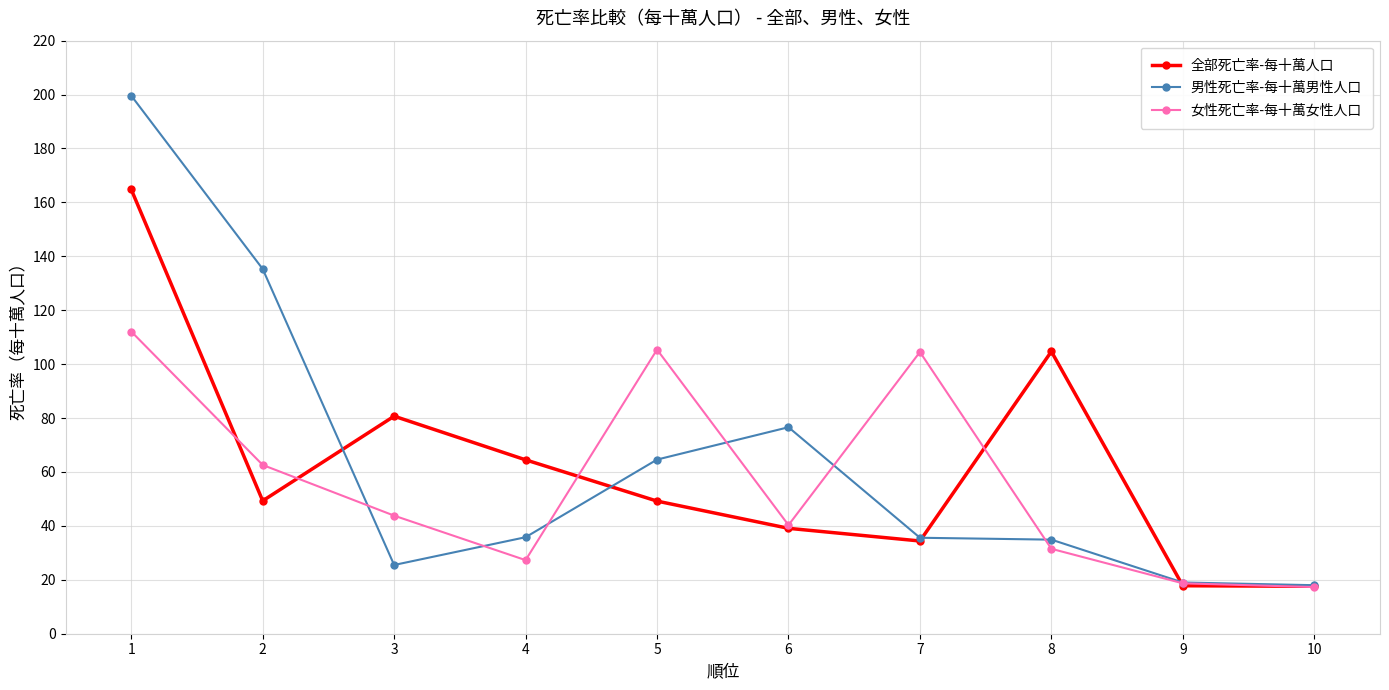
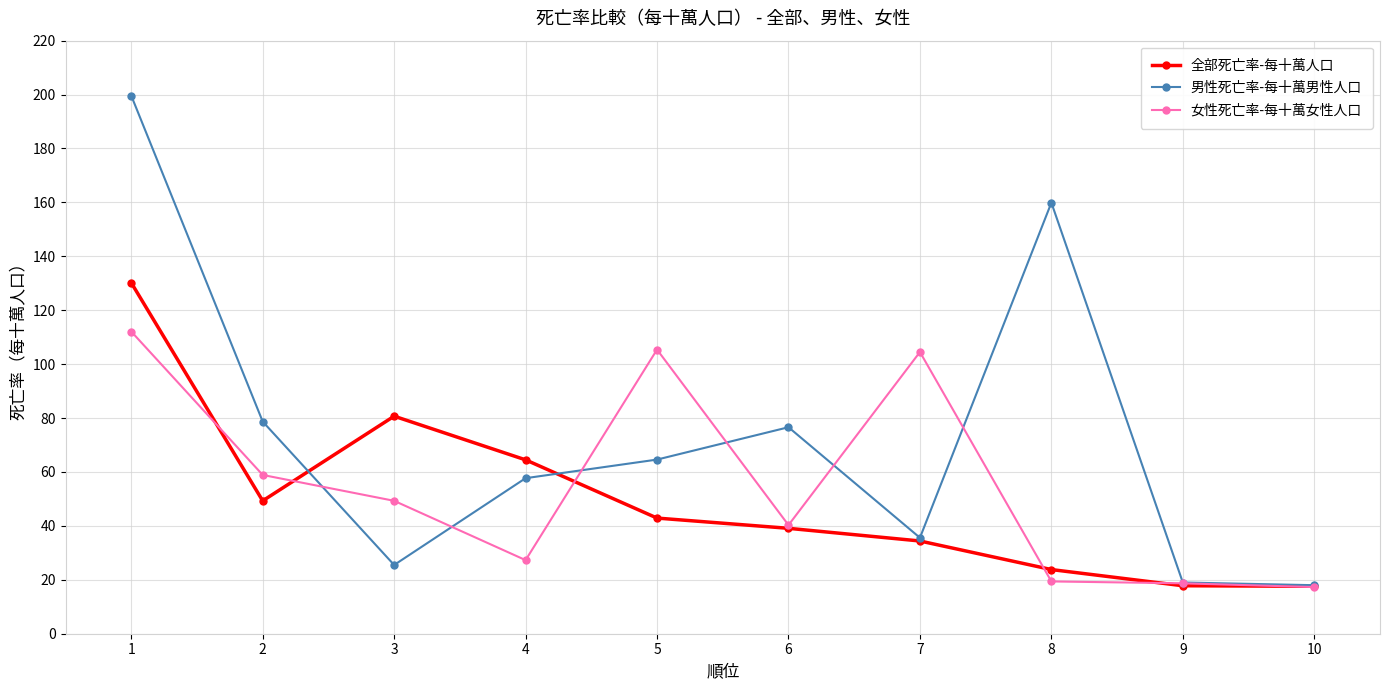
  {
    "全部死亡率-每十萬人口": {
-     "1": 165,
+     "1": 130,
      "2": 49,
      "3": 81,
      "4": 65,
-     "5": 49,
+     "5": 43,
      "6": 39,
      "7": 34,
-     "8": 105
+     "8": 24
    },
    "男性死亡率-每十萬男性人口": {
      "1": 200,
-     "2": 135,
+     "2": 79,
      "3": 26,
-     "4": 36,
+     "4": 58,
      "5": 65,
      "6": 77,
      "7": 36,
-     "8": 35
+     "8": 160
    },
    "女性死亡率-每十萬女性人口": {
      "1": 112,
-     "2": 63,
-     "3": 44,
+     "2": 59,
+     "3": 49,
      "4": 27,
      "5": 105,
      "6": 40,
      "7": 105,
-     "8": 32
+     "8": 19
    }
  }
